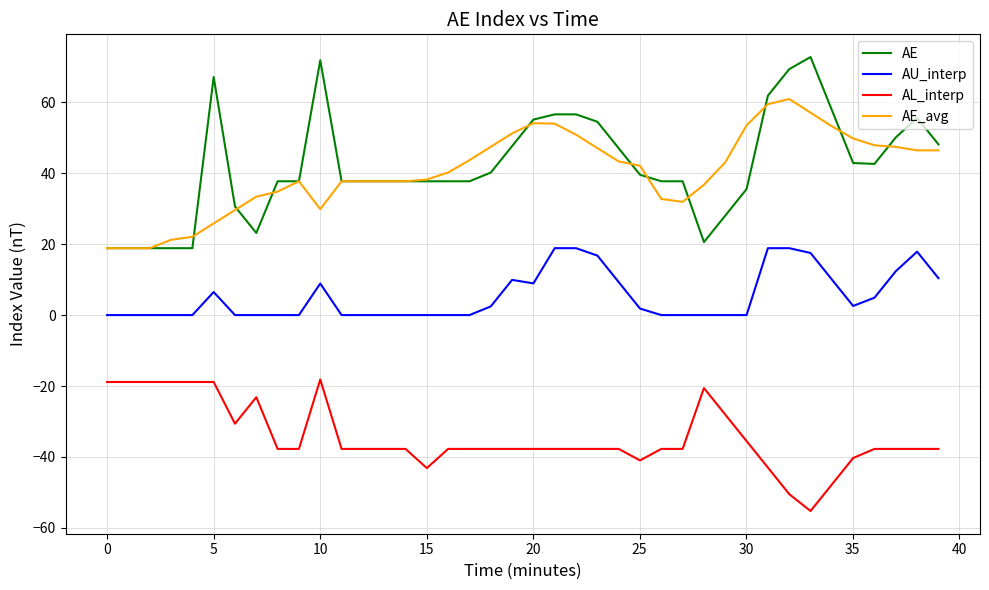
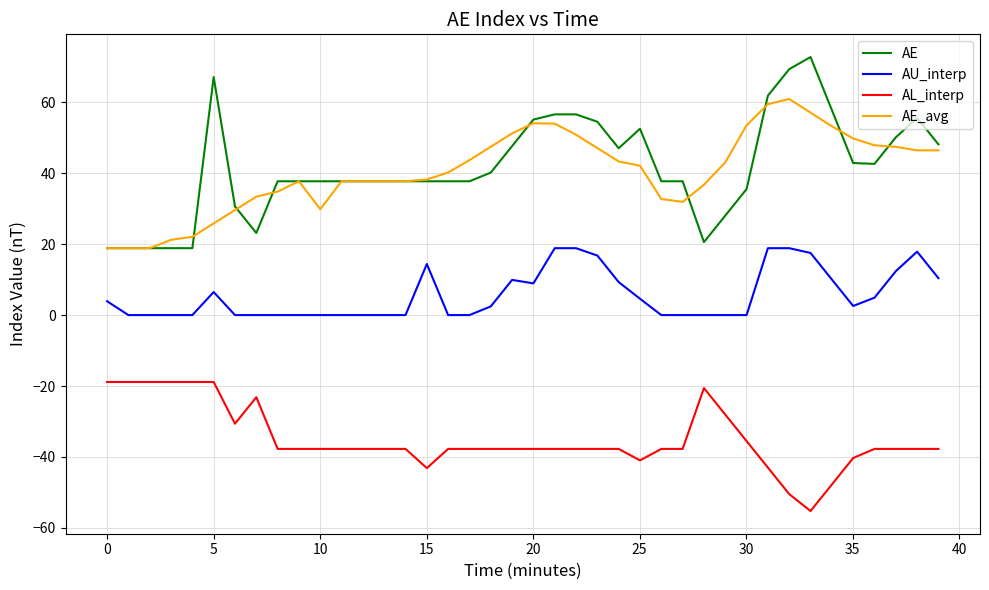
  {
    "AE": {
      "5": 67,
-     "10": 72,
+     "10": 38,
      "20": 55,
-     "25": 40
+     "25": 53
    },
    "AU_interp": {
-     "0": 0,
+     "0": 4,
      "5": 7,
-     "10": 9,
-     "15": 0,
+     "10": 0,
+     "15": 14,
      "20": 9,
-     "25": 2
+     "25": 5
    },
    "AL_interp": {
      "0": -19,
      "5": -19,
-     "10": -18,
+     "10": -38,
      "15": -43,
      "20": -38,
      "25": -41
    },
    "AE_avg": {
      "5": 26,
      "10": 30,
      "20": 54,
      "25": 42
    }
  }
